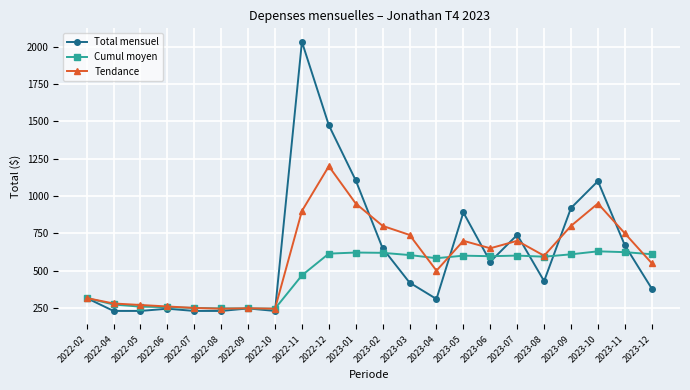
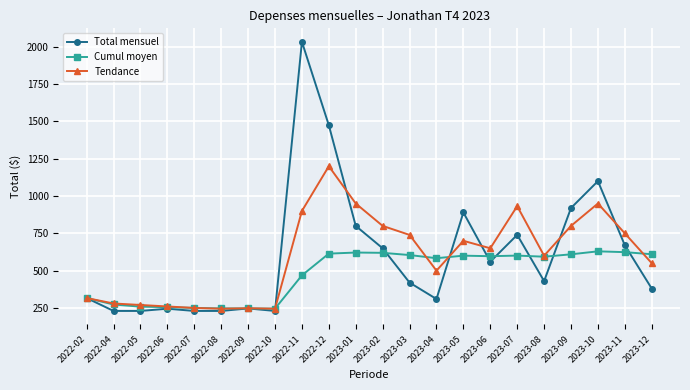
  {
    "Total mensuel": {
      "2022-04": 230,
      "2022-05": 230,
      "2022-07": 230,
      "2022-11": 2030,
      "2022-12": 1470,
-     "2023-01": 1110,
+     "2023-01": 800,
      "2023-02": 650,
      "2023-03": 420,
      "2023-04": 310,
      "2023-05": 890,
      "2023-06": 560,
      "2023-07": 740,
      "2023-08": 430,
      "2023-09": 920,
      "2023-10": 1100,
      "2023-11": 670,
      "2023-12": 380
    },
    "Cumul moyen": {
      "2022-11": 470,
      "2022-12": 610,
      "2023-01": 620,
      "2023-02": 620,
      "2023-03": 600,
      "2023-04": 580,
      "2023-05": 600,
      "2023-06": 600,
      "2023-07": 600,
      "2023-09": 610,
      "2023-10": 630,
      "2023-11": 620,
      "2023-12": 610
    },
    "Tendance": {
      "2022-11": 900,
      "2022-12": 1200,
      "2023-01": 950,
      "2023-02": 800,
      "2023-03": 740,
      "2023-04": 500,
      "2023-05": 700,
      "2023-06": 650,
-     "2023-07": 700,
+     "2023-07": 930,
      "2023-09": 800,
      "2023-10": 950,
      "2023-11": 750,
      "2023-12": 550
    }
  }
